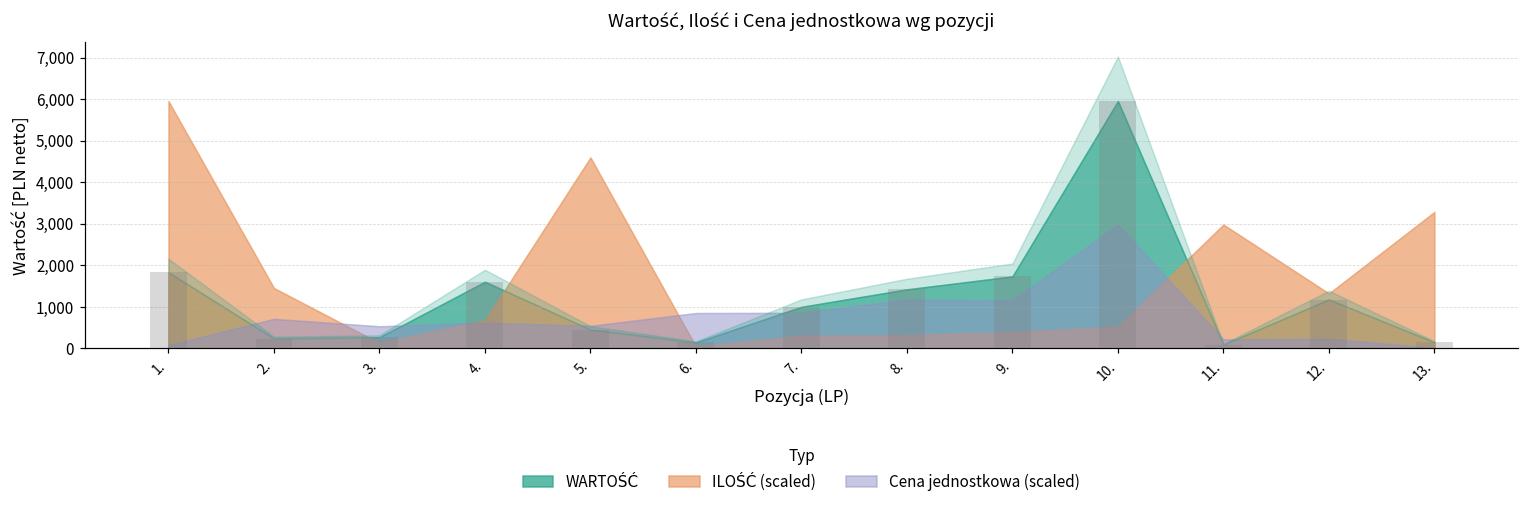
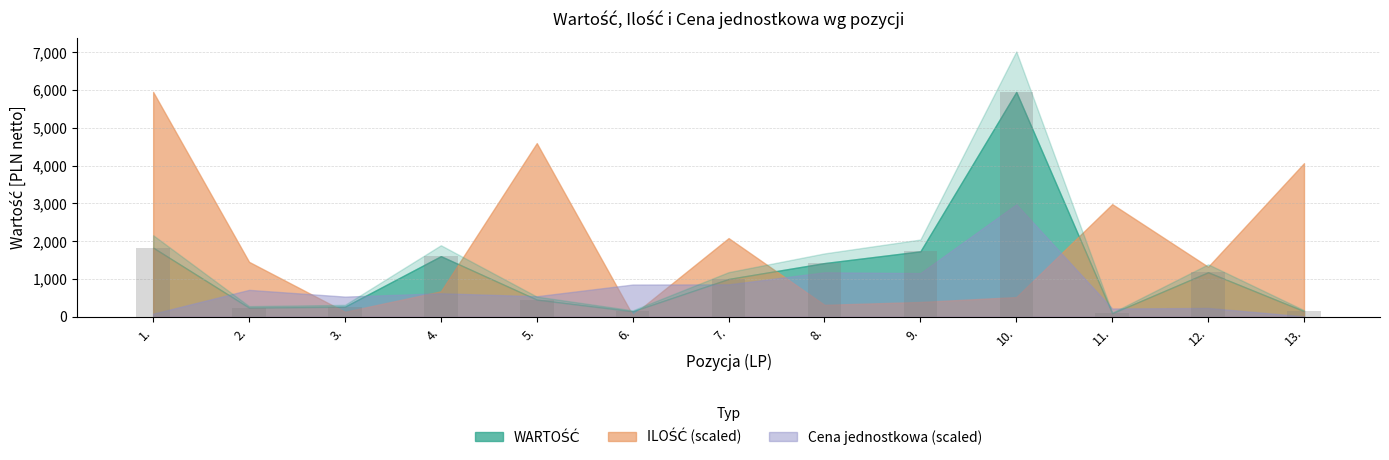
  {
    "ILOŚĆ (scaled)": {
      "1.": "6,000",
      "2.": "1,500",
      "3.": "100",
      "5.": "4,600",
-     "7.": "300",
+     "7.": "2,100",
      "8.": "300",
      "9.": "400",
      "10.": "500",
      "11.": "3,000",
-     "13.": "3,300"
+     "13.": "4,100"
    }
  }
